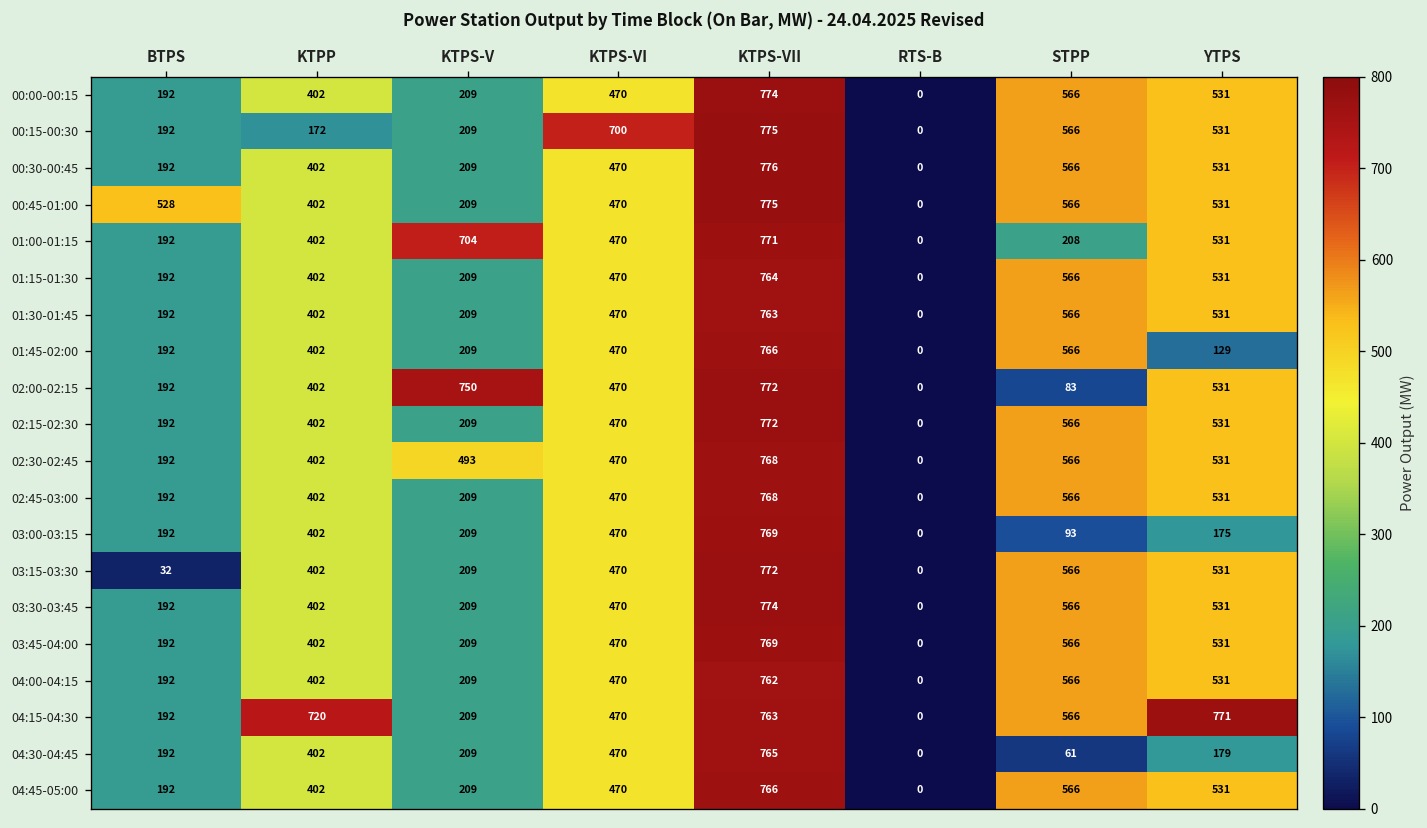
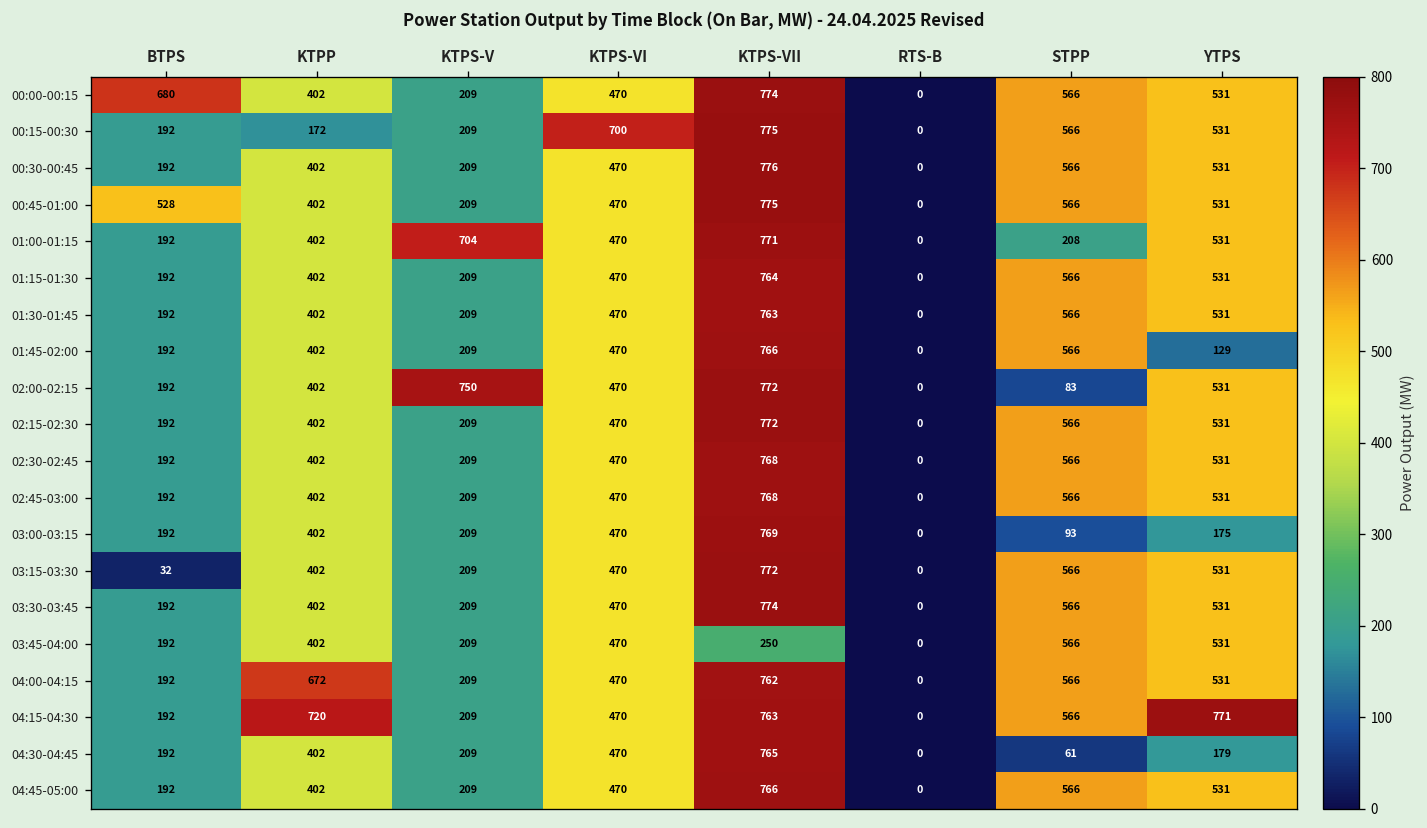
  {
    "00:00-00:15": {
-     "BTPS": 192,
+     "BTPS": 680,
      "KTPP": 402,
      "KTPS-V": 209,
      "KTPS-VI": 470,
      "KTPS-VII": 774,
      "RTS-B": 0,
      "STPP": 566,
      "YTPS": 531
    },
    "00:15-00:30": {
      "BTPS": 192,
      "KTPP": 172,
      "KTPS-V": 209,
      "KTPS-VI": 700,
      "KTPS-VII": 775,
      "RTS-B": 0,
      "STPP": 566,
      "YTPS": 531
    },
    "00:30-00:45": {
      "BTPS": 192,
      "KTPP": 402,
      "KTPS-V": 209,
      "KTPS-VI": 470,
      "KTPS-VII": 776,
      "RTS-B": 0,
      "STPP": 566,
      "YTPS": 531
    },
    "00:45-01:00": {
      "BTPS": 528,
      "KTPP": 402,
      "KTPS-V": 209,
      "KTPS-VI": 470,
      "KTPS-VII": 775,
      "RTS-B": 0,
      "STPP": 566,
      "YTPS": 531
    },
    "01:00-01:15": {
      "BTPS": 192,
      "KTPP": 402,
      "KTPS-V": 704,
      "KTPS-VI": 470,
      "KTPS-VII": 771,
      "RTS-B": 0,
      "STPP": 208,
      "YTPS": 531
    },
    "01:15-01:30": {
      "BTPS": 192,
      "KTPP": 402,
      "KTPS-V": 209,
      "KTPS-VI": 470,
      "KTPS-VII": 764,
      "RTS-B": 0,
      "STPP": 566,
      "YTPS": 531
    },
    "01:30-01:45": {
      "BTPS": 192,
      "KTPP": 402,
      "KTPS-V": 209,
      "KTPS-VI": 470,
      "KTPS-VII": 763,
      "RTS-B": 0,
      "STPP": 566,
      "YTPS": 531
    },
    "01:45-02:00": {
      "BTPS": 192,
      "KTPP": 402,
      "KTPS-V": 209,
      "KTPS-VI": 470,
      "KTPS-VII": 766,
      "RTS-B": 0,
      "STPP": 566,
      "YTPS": 129
    },
    "02:00-02:15": {
      "BTPS": 192,
      "KTPP": 402,
      "KTPS-V": 750,
      "KTPS-VI": 470,
      "KTPS-VII": 772,
      "RTS-B": 0,
      "STPP": 83,
      "YTPS": 531
    },
    "02:15-02:30": {
      "BTPS": 192,
      "KTPP": 402,
      "KTPS-V": 209,
      "KTPS-VI": 470,
      "KTPS-VII": 772,
      "RTS-B": 0,
      "STPP": 566,
      "YTPS": 531
    },
    "02:30-02:45": {
      "BTPS": 192,
      "KTPP": 402,
-     "KTPS-V": 493,
+     "KTPS-V": 209,
      "KTPS-VI": 470,
      "KTPS-VII": 768,
      "RTS-B": 0,
      "STPP": 566,
      "YTPS": 531
    },
    "02:45-03:00": {
      "BTPS": 192,
      "KTPP": 402,
      "KTPS-V": 209,
      "KTPS-VI": 470,
      "KTPS-VII": 768,
      "RTS-B": 0,
      "STPP": 566,
      "YTPS": 531
    },
    "03:00-03:15": {
      "BTPS": 192,
      "KTPP": 402,
      "KTPS-V": 209,
      "KTPS-VI": 470,
      "KTPS-VII": 769,
      "RTS-B": 0,
      "STPP": 93,
      "YTPS": 175
    },
    "03:15-03:30": {
      "BTPS": 32,
      "KTPP": 402,
      "KTPS-V": 209,
      "KTPS-VI": 470,
      "KTPS-VII": 772,
      "RTS-B": 0,
      "STPP": 566,
      "YTPS": 531
    },
    "03:30-03:45": {
      "BTPS": 192,
      "KTPP": 402,
      "KTPS-V": 209,
      "KTPS-VI": 470,
      "KTPS-VII": 774,
      "RTS-B": 0,
      "STPP": 566,
      "YTPS": 531
    },
    "03:45-04:00": {
      "BTPS": 192,
      "KTPP": 402,
      "KTPS-V": 209,
      "KTPS-VI": 470,
-     "KTPS-VII": 769,
+     "KTPS-VII": 250,
      "RTS-B": 0,
      "STPP": 566,
      "YTPS": 531
    },
    "04:00-04:15": {
      "BTPS": 192,
-     "KTPP": 402,
+     "KTPP": 672,
      "KTPS-V": 209,
      "KTPS-VI": 470,
      "KTPS-VII": 762,
      "RTS-B": 0,
      "STPP": 566,
      "YTPS": 531
    },
    "04:15-04:30": {
      "BTPS": 192,
      "KTPP": 720,
      "KTPS-V": 209,
      "KTPS-VI": 470,
      "KTPS-VII": 763,
      "RTS-B": 0,
      "STPP": 566,
      "YTPS": 771
    },
    "04:30-04:45": {
      "BTPS": 192,
      "KTPP": 402,
      "KTPS-V": 209,
      "KTPS-VI": 470,
      "KTPS-VII": 765,
      "RTS-B": 0,
      "STPP": 61,
      "YTPS": 179
    },
    "04:45-05:00": {
      "BTPS": 192,
      "KTPP": 402,
      "KTPS-V": 209,
      "KTPS-VI": 470,
      "KTPS-VII": 766,
      "RTS-B": 0,
      "STPP": 566,
      "YTPS": 531
    }
  }
